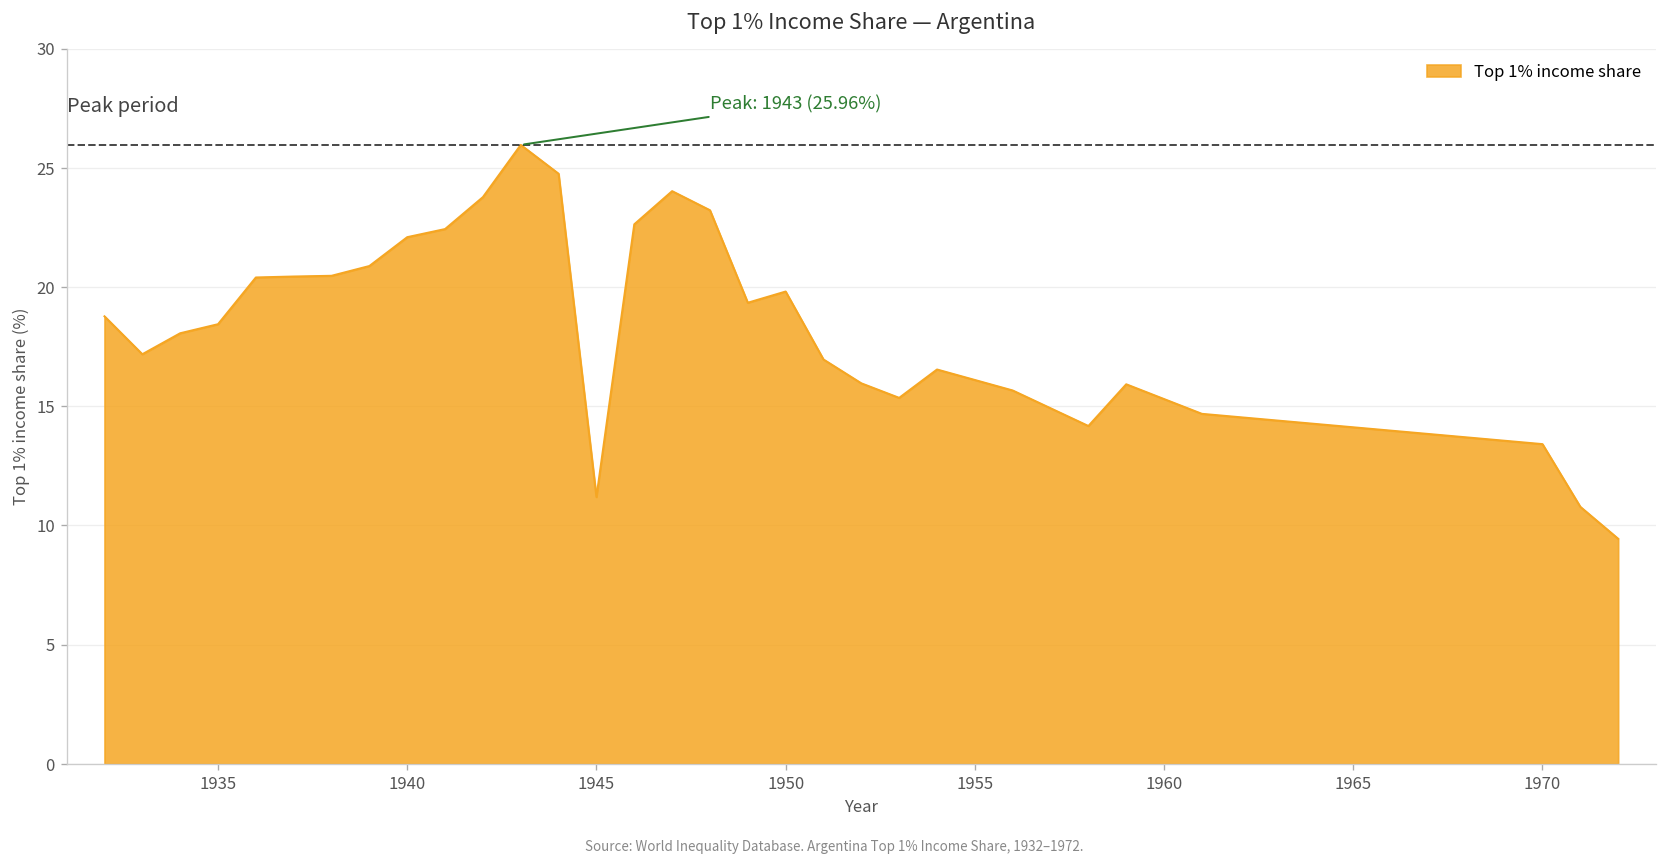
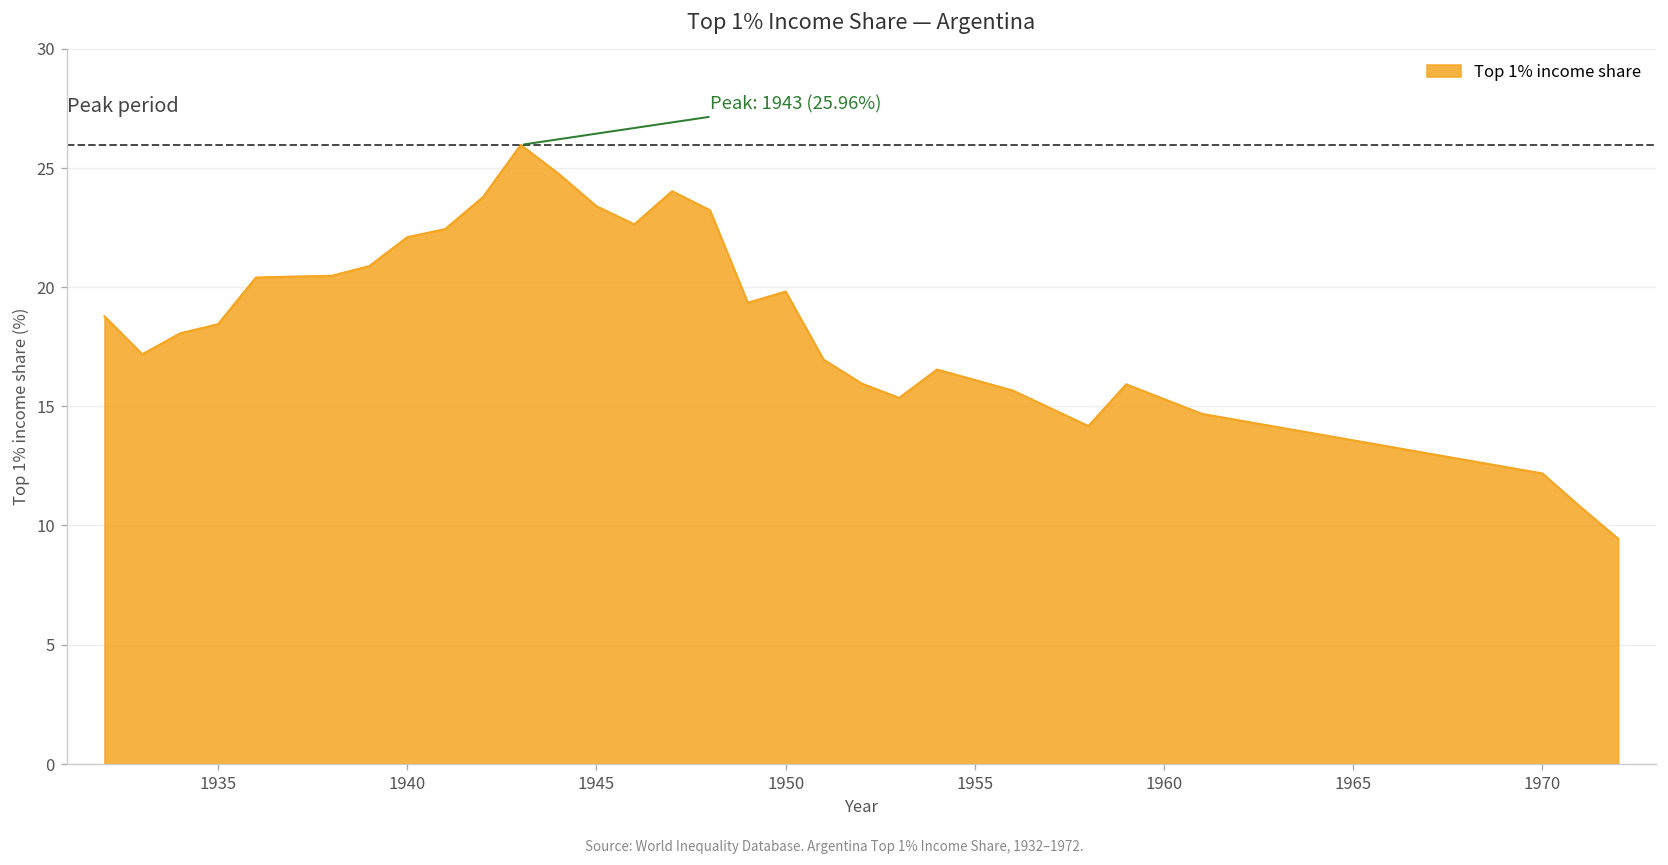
  {
    "1935": 18.4,
    "1940": 22.1,
-   "1945": 11.2,
+   "1945": 23.4,
    "1950": 19.8,
-   "1970": 13.4
+   "1970": 12.2
  }
